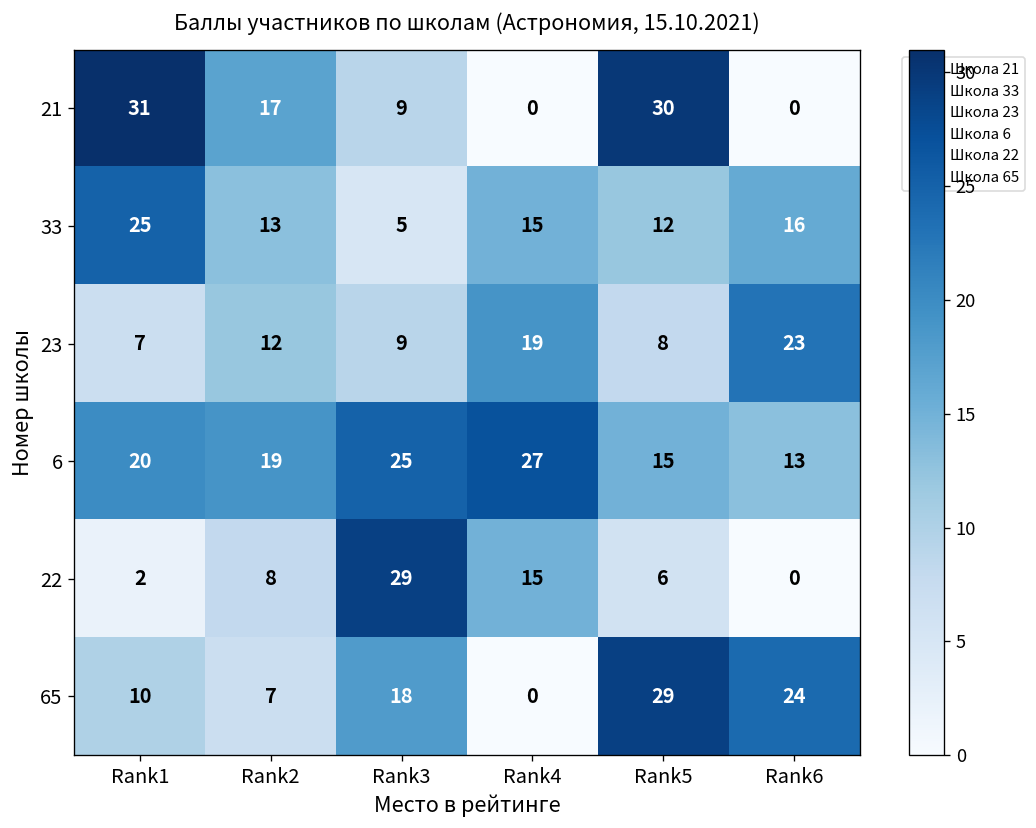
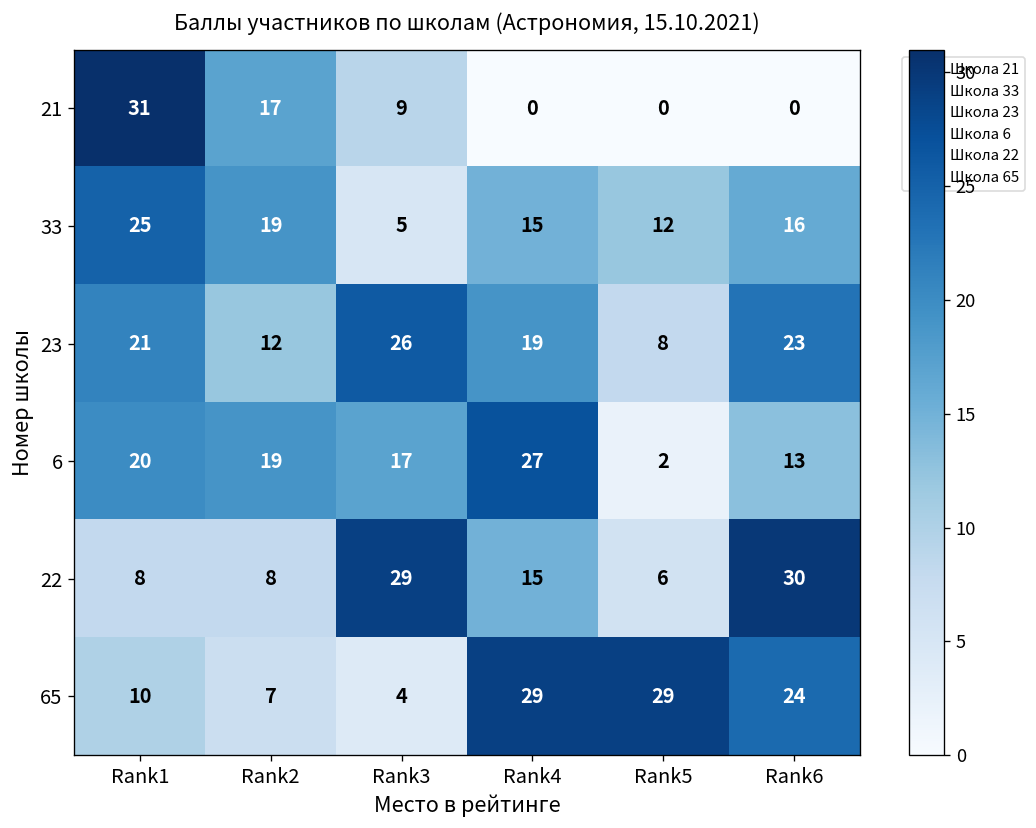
  {
    "21": {
      "Rank1": 31,
      "Rank2": 17,
      "Rank3": 9,
      "Rank4": 0,
-     "Rank5": 30,
+     "Rank5": 0,
      "Rank6": 0
    },
    "33": {
      "Rank1": 25,
-     "Rank2": 13,
+     "Rank2": 19,
      "Rank3": 5,
      "Rank4": 15,
      "Rank5": 12,
      "Rank6": 16
    },
    "23": {
-     "Rank1": 7,
+     "Rank1": 21,
      "Rank2": 12,
-     "Rank3": 9,
+     "Rank3": 26,
      "Rank4": 19,
      "Rank5": 8,
      "Rank6": 23
    },
    "6": {
      "Rank1": 20,
      "Rank2": 19,
-     "Rank3": 25,
+     "Rank3": 17,
      "Rank4": 27,
-     "Rank5": 15,
+     "Rank5": 2,
      "Rank6": 13
    },
    "22": {
-     "Rank1": 2,
+     "Rank1": 8,
      "Rank2": 8,
      "Rank3": 29,
      "Rank4": 15,
      "Rank5": 6,
-     "Rank6": 0
+     "Rank6": 30
    },
    "65": {
      "Rank1": 10,
      "Rank2": 7,
-     "Rank3": 18,
-     "Rank4": 0,
+     "Rank3": 4,
+     "Rank4": 29,
      "Rank5": 29,
      "Rank6": 24
    }
  }
